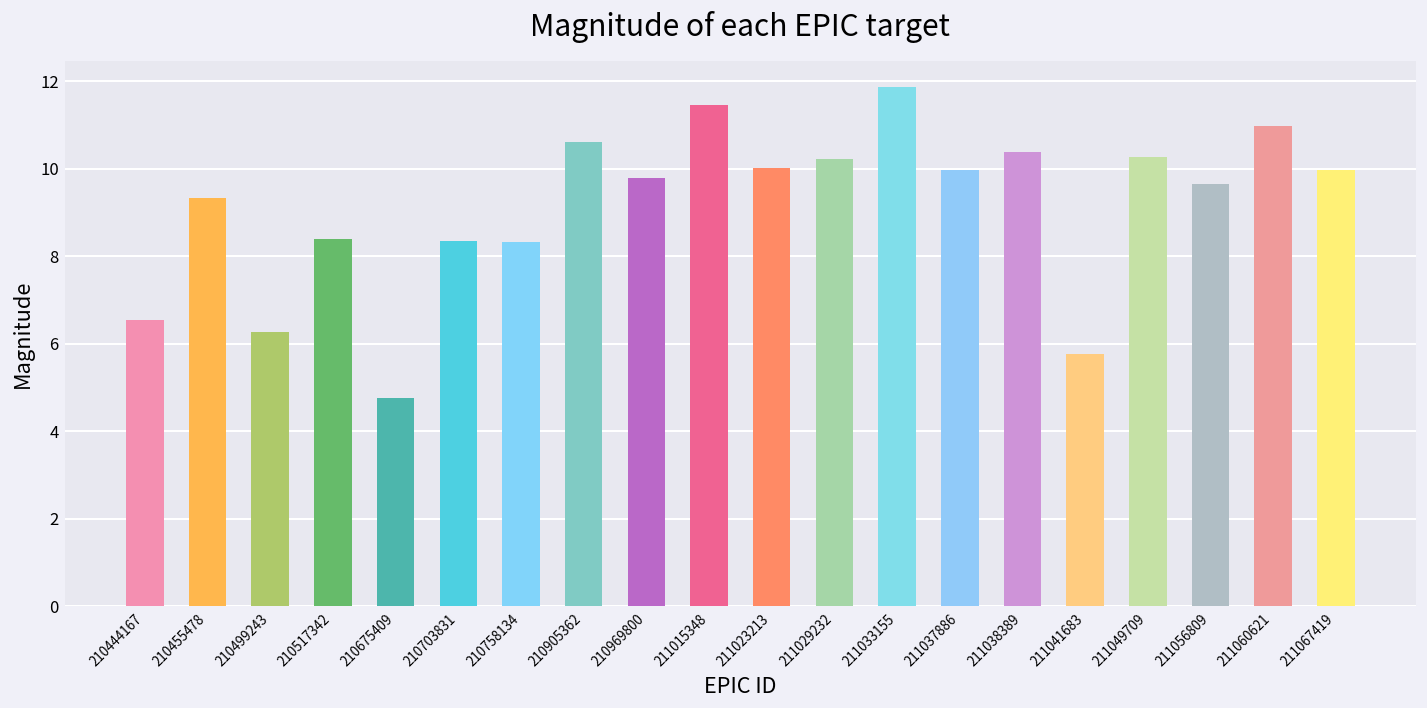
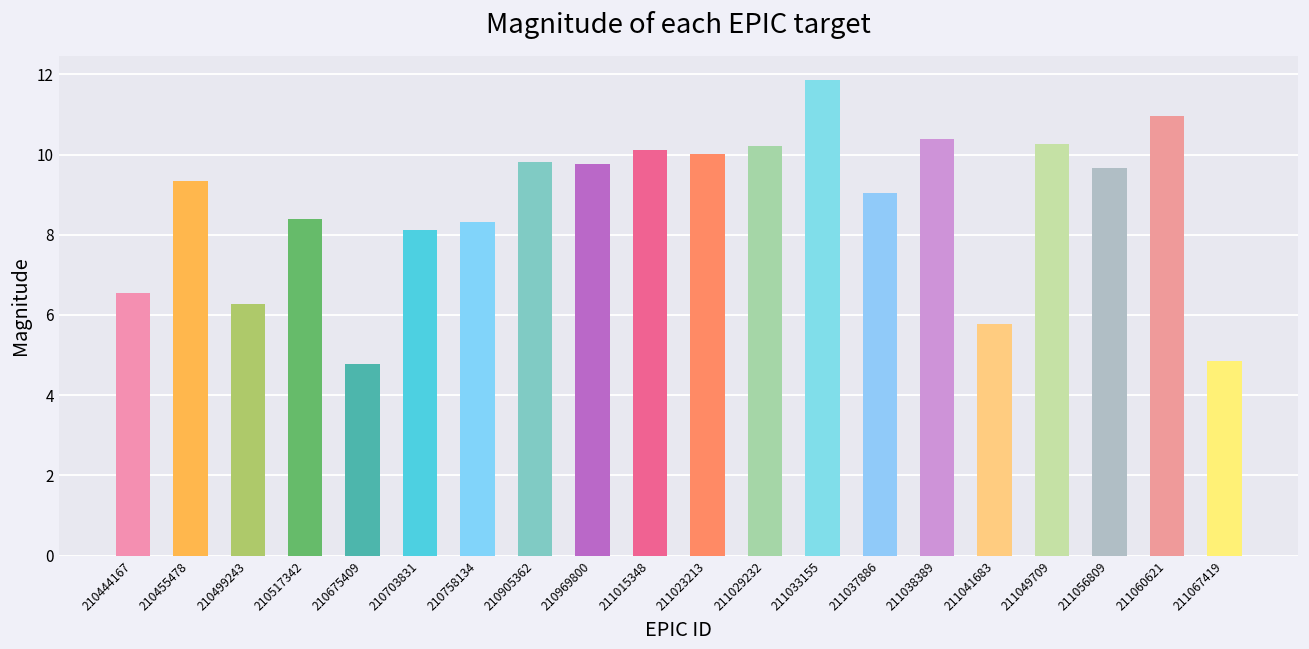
  {
    "210444167": 6.5,
    "210455478": 9.3,
    "210499243": 6.3,
    "210517342": 8.4,
    "210675409": 4.8,
-   "210703831": 8.4,
+   "210703831": 8.1,
    "210758134": 8.3,
-   "210905362": 10.6,
+   "210905362": 9.8,
    "210969800": 9.8,
-   "211015348": 11.5,
+   "211015348": 10.1,
    "211023213": 10.0,
    "211029232": 10.2,
    "211033155": 11.9,
-   "211037886": 10.0,
+   "211037886": 9.0,
    "211038389": 10.4,
    "211041683": 5.8,
    "211049709": 10.3,
    "211056809": 9.7,
    "211060621": 11.0,
-   "211067419": 10.0
+   "211067419": 4.9
  }
